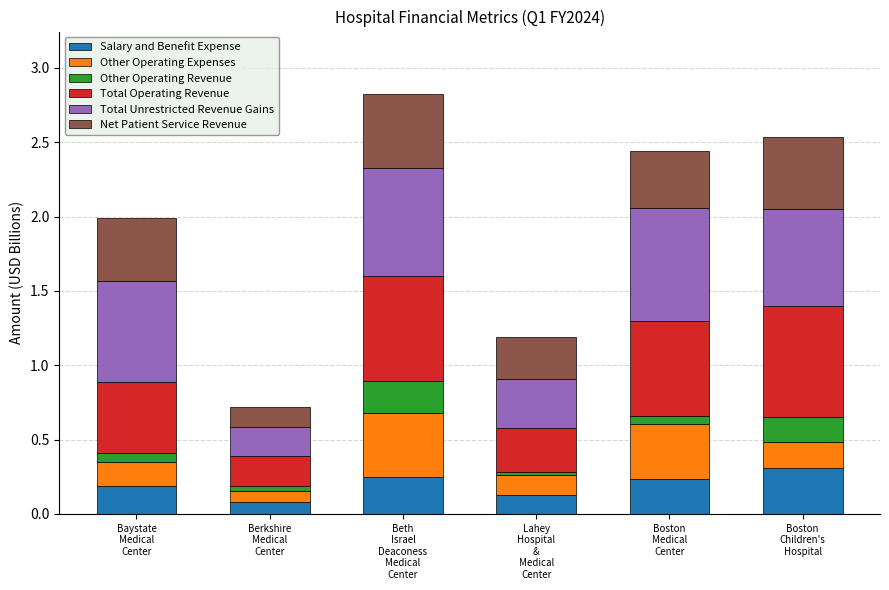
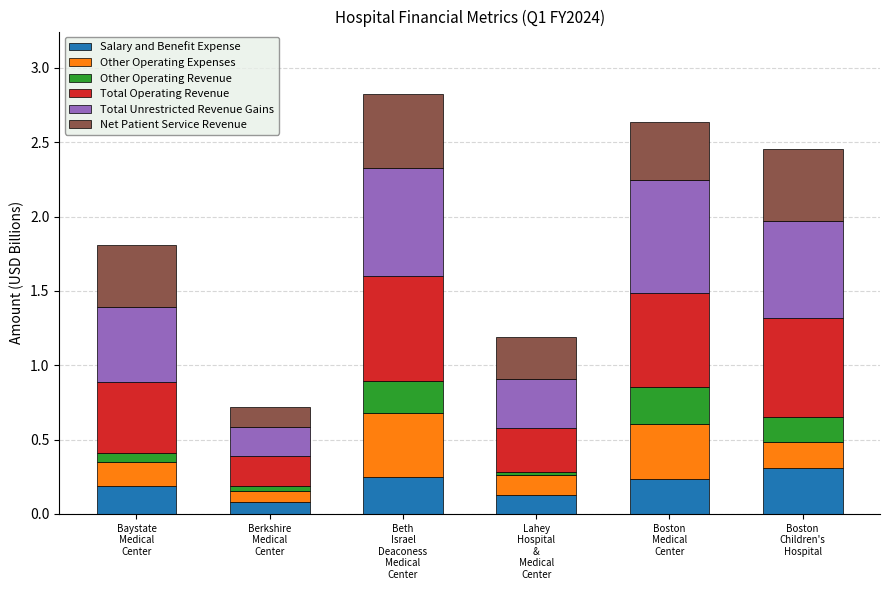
  {
    "Salary and Benefit Expense": {
      "Baystate Medical Center": 0.19,
      "Berkshire Medical Center": 0.08,
      "Beth Israel Deaconess Medical Center": 0.25,
      "Lahey Hospital & Medical Center": 0.12,
      "Boston Medical Center": 0.23,
      "Boston Children's Hospital": 0.31
    },
    "Other Operating Expenses": {
      "Baystate Medical Center": 0.16,
      "Berkshire Medical Center": 0.08,
      "Beth Israel Deaconess Medical Center": 0.43,
      "Lahey Hospital & Medical Center": 0.13,
      "Boston Medical Center": 0.37,
      "Boston Children's Hospital": 0.17
    },
    "Other Operating Revenue": {
      "Baystate Medical Center": 0.06,
      "Berkshire Medical Center": 0.04,
      "Beth Israel Deaconess Medical Center": 0.21,
      "Lahey Hospital & Medical Center": 0.02,
-     "Boston Medical Center": 0.05,
+     "Boston Medical Center": 0.24,
      "Boston Children's Hospital": 0.17
    },
    "Total Operating Revenue": {
      "Baystate Medical Center": 0.48,
      "Berkshire Medical Center": 0.20,
      "Beth Israel Deaconess Medical Center": 0.71,
      "Lahey Hospital & Medical Center": 0.30,
      "Boston Medical Center": 0.64,
-     "Boston Children's Hospital": 0.75
+     "Boston Children's Hospital": 0.67
    },
    "Total Unrestricted Revenue Gains": {
-     "Baystate Medical Center": 0.68,
+     "Baystate Medical Center": 0.50,
      "Berkshire Medical Center": 0.20,
      "Beth Israel Deaconess Medical Center": 0.72,
      "Lahey Hospital & Medical Center": 0.33,
      "Boston Medical Center": 0.76,
      "Boston Children's Hospital": 0.65
    },
    "Net Patient Service Revenue": {
      "Baystate Medical Center": 0.42,
      "Berkshire Medical Center": 0.13,
      "Beth Israel Deaconess Medical Center": 0.50,
      "Lahey Hospital & Medical Center": 0.28,
      "Boston Medical Center": 0.39,
      "Boston Children's Hospital": 0.49
    }
  }
